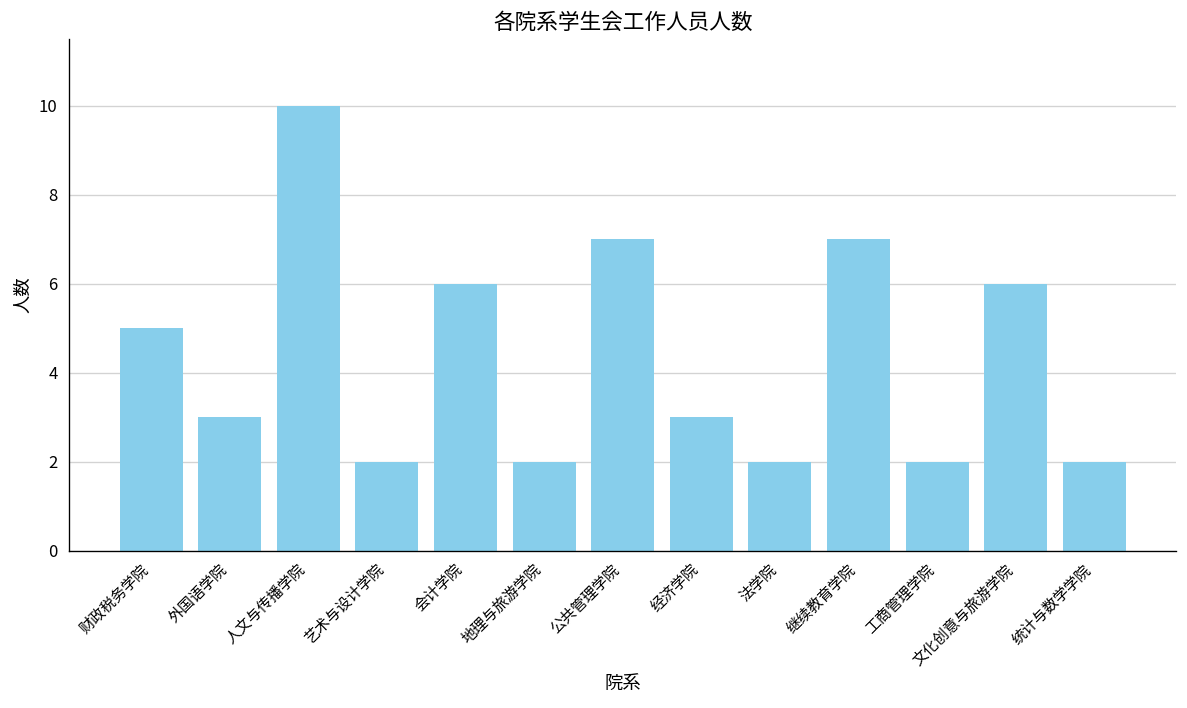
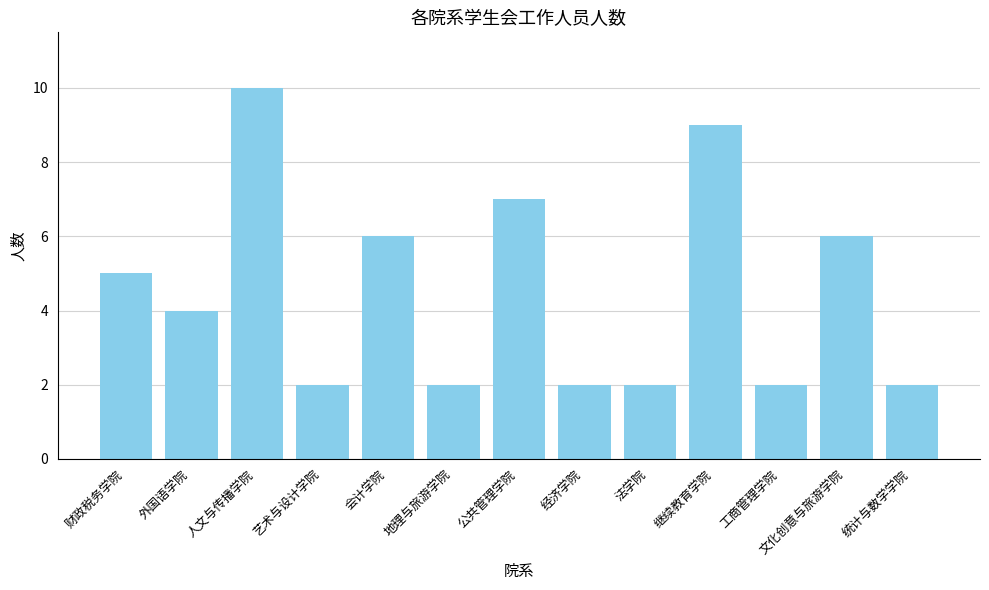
  {
    "财政税务学院": 5,
-   "外国语学院": 3,
+   "外国语学院": 4,
    "人文与传播学院": 10,
    "艺术与设计学院": 2,
    "会计学院": 6,
    "地理与旅游学院": 2,
    "公共管理学院": 7,
-   "经济学院": 3,
+   "经济学院": 2,
    "法学院": 2,
-   "继续教育学院": 7,
+   "继续教育学院": 9,
    "工商管理学院": 2,
    "文化创意与旅游学院": 6,
    "统计与数学学院": 2
  }
